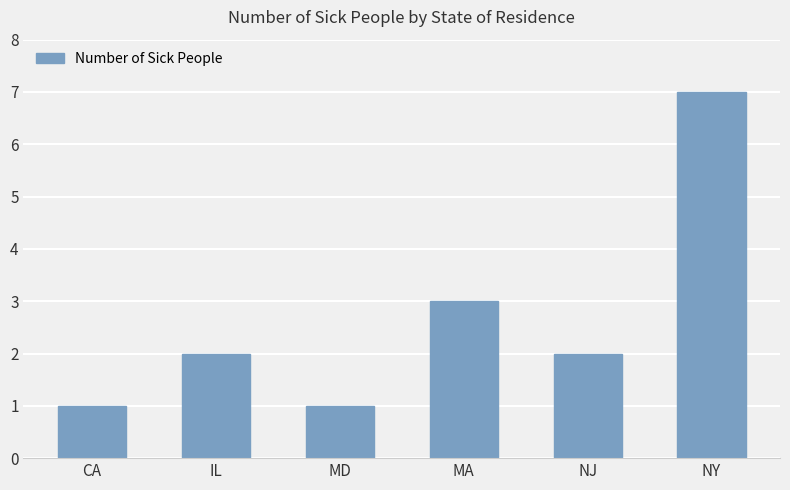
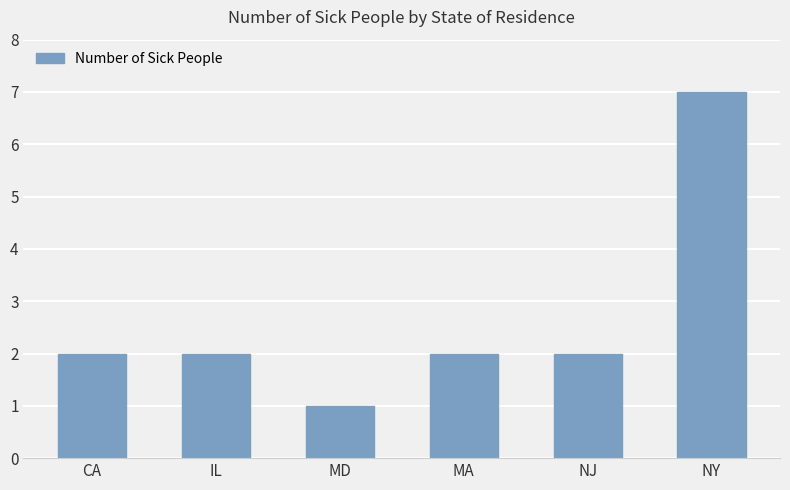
  {
-   "CA": 1,
+   "CA": 2,
    "IL": 2,
    "MD": 1,
-   "MA": 3,
+   "MA": 2,
    "NJ": 2,
    "NY": 7
  }
